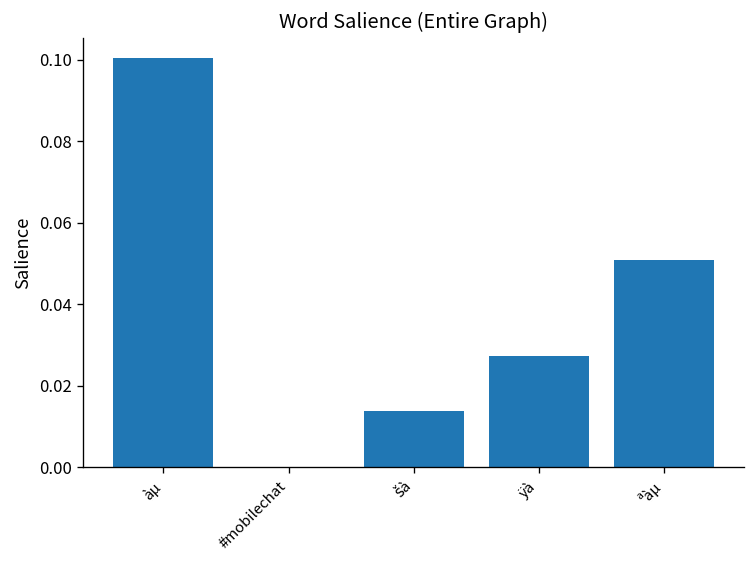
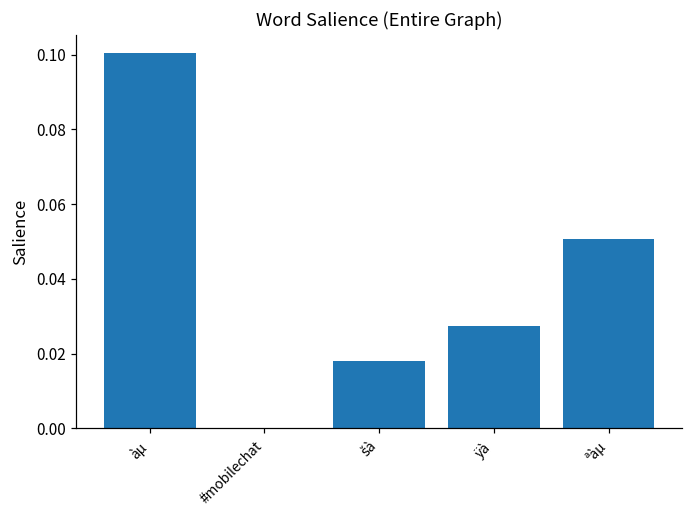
  {
    "àµ": 0.100,
    "#mobilechat": 0.000,
-   "šà": 0.014,
+   "šà": 0.018,
    "ÿà": 0.027,
    "ªàµ": 0.051
  }
